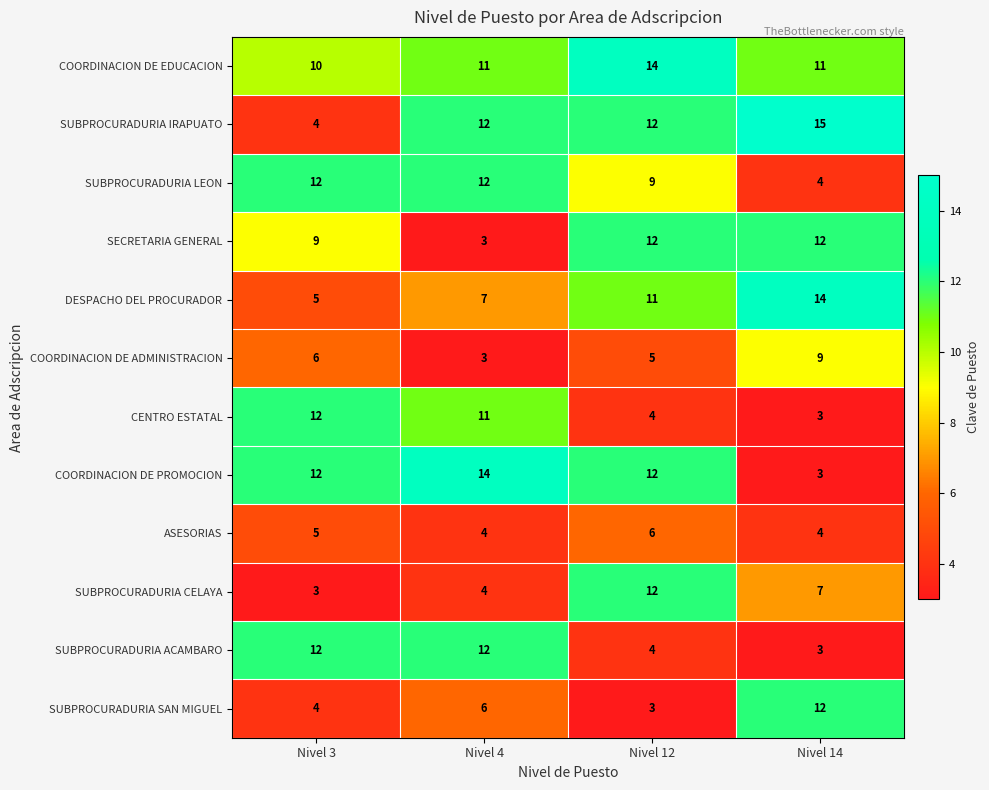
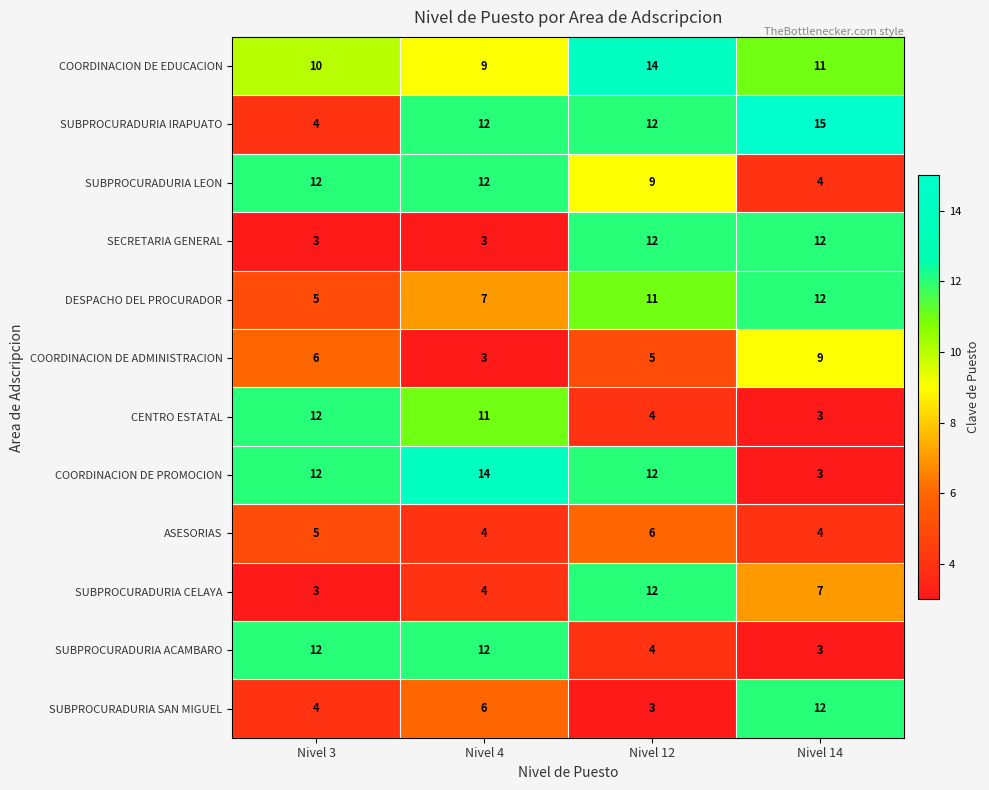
  {
    "COORDINACION DE EDUCACION": {
      "Nivel 3": 10,
-     "Nivel 4": 11,
+     "Nivel 4": 9,
      "Nivel 12": 14,
      "Nivel 14": 11
    },
    "SUBPROCURADURIA IRAPUATO": {
      "Nivel 3": 4,
      "Nivel 4": 12,
      "Nivel 12": 12,
      "Nivel 14": 15
    },
    "SUBPROCURADURIA LEON": {
      "Nivel 3": 12,
      "Nivel 4": 12,
      "Nivel 12": 9,
      "Nivel 14": 4
    },
    "SECRETARIA GENERAL": {
-     "Nivel 3": 9,
+     "Nivel 3": 3,
      "Nivel 4": 3,
      "Nivel 12": 12,
      "Nivel 14": 12
    },
    "DESPACHO DEL PROCURADOR": {
      "Nivel 3": 5,
      "Nivel 4": 7,
      "Nivel 12": 11,
-     "Nivel 14": 14
+     "Nivel 14": 12
    },
    "COORDINACION DE ADMINISTRACION": {
      "Nivel 3": 6,
      "Nivel 4": 3,
      "Nivel 12": 5,
      "Nivel 14": 9
    },
    "CENTRO ESTATAL": {
      "Nivel 3": 12,
      "Nivel 4": 11,
      "Nivel 12": 4,
      "Nivel 14": 3
    },
    "COORDINACION DE PROMOCION": {
      "Nivel 3": 12,
      "Nivel 4": 14,
      "Nivel 12": 12,
      "Nivel 14": 3
    },
    "ASESORIAS": {
      "Nivel 3": 5,
      "Nivel 4": 4,
      "Nivel 12": 6,
      "Nivel 14": 4
    },
    "SUBPROCURADURIA CELAYA": {
      "Nivel 3": 3,
      "Nivel 4": 4,
      "Nivel 12": 12,
      "Nivel 14": 7
    },
    "SUBPROCURADURIA ACAMBARO": {
      "Nivel 3": 12,
      "Nivel 4": 12,
      "Nivel 12": 4,
      "Nivel 14": 3
    },
    "SUBPROCURADURIA SAN MIGUEL": {
      "Nivel 3": 4,
      "Nivel 4": 6,
      "Nivel 12": 3,
      "Nivel 14": 12
    }
  }
